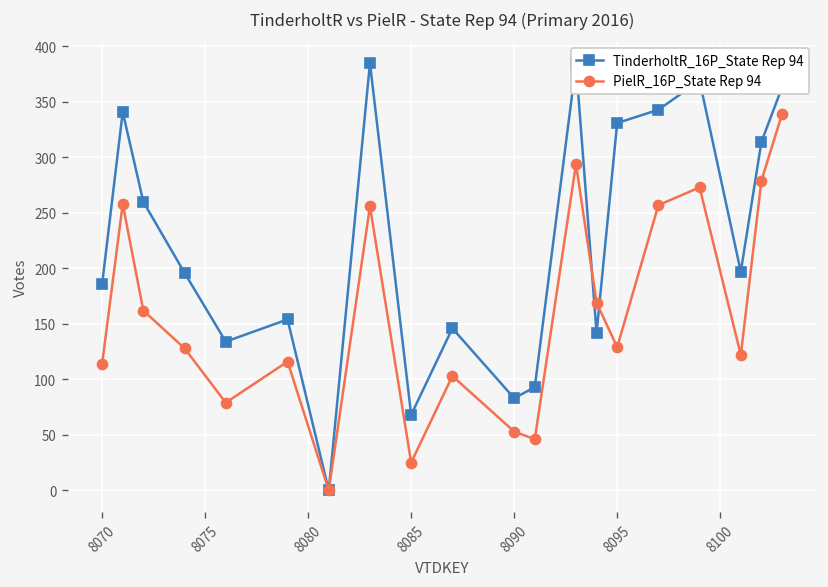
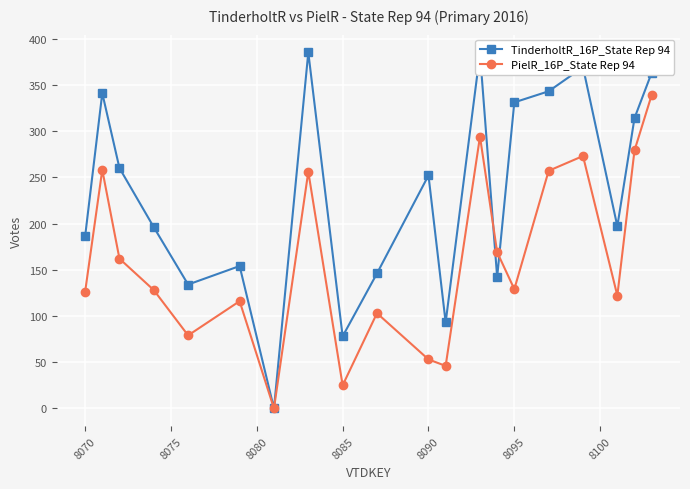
  {
    "TinderholtR_16P_State Rep 94": {
      "8070": 190,
-     "8085": 70,
-     "8090": 80,
+     "8085": 80,
+     "8090": 250,
      "8095": 330
    },
    "PielR_16P_State Rep 94": {
-     "8070": 110,
+     "8070": 130,
      "8085": 30,
      "8090": 50,
      "8095": 130
    }
  }
